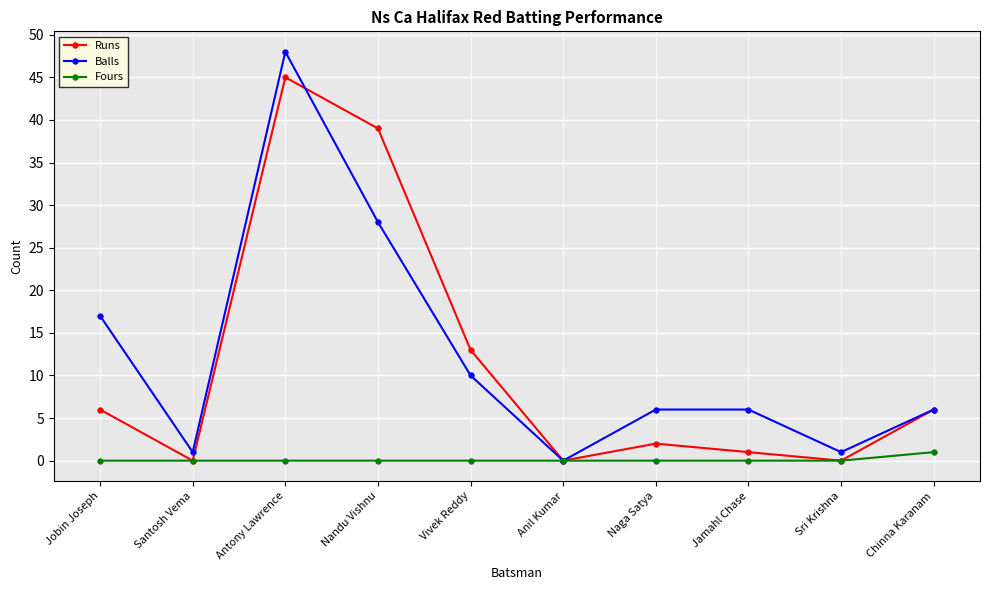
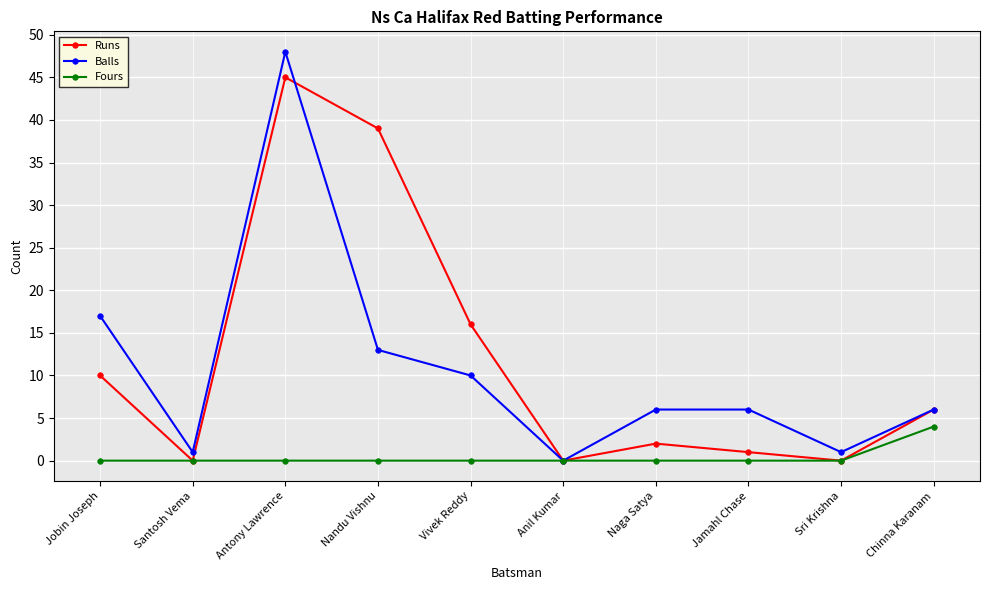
  {
    "Runs": {
-     "Jobin Joseph": 6,
+     "Jobin Joseph": 10,
      "Antony Lawrence": 45,
      "Nandu Vishnu": 39,
-     "Vivek Reddy": 13,
+     "Vivek Reddy": 16,
      "Naga Satya": 2,
      "Jamahl Chase": 1
    },
    "Balls": {
      "Jobin Joseph": 17,
      "Santosh Vema": 1,
      "Antony Lawrence": 48,
-     "Nandu Vishnu": 28,
+     "Nandu Vishnu": 13,
      "Vivek Reddy": 10,
      "Naga Satya": 6,
      "Jamahl Chase": 6,
      "Sri Krishna": 1
    },
    "Fours": {
      "Jobin Joseph": 0,
      "Antony Lawrence": 0,
      "Nandu Vishnu": 0,
      "Vivek Reddy": 0,
      "Naga Satya": 0,
      "Jamahl Chase": 0,
-     "Chinna Karanam": 1
+     "Chinna Karanam": 4
    }
  }
